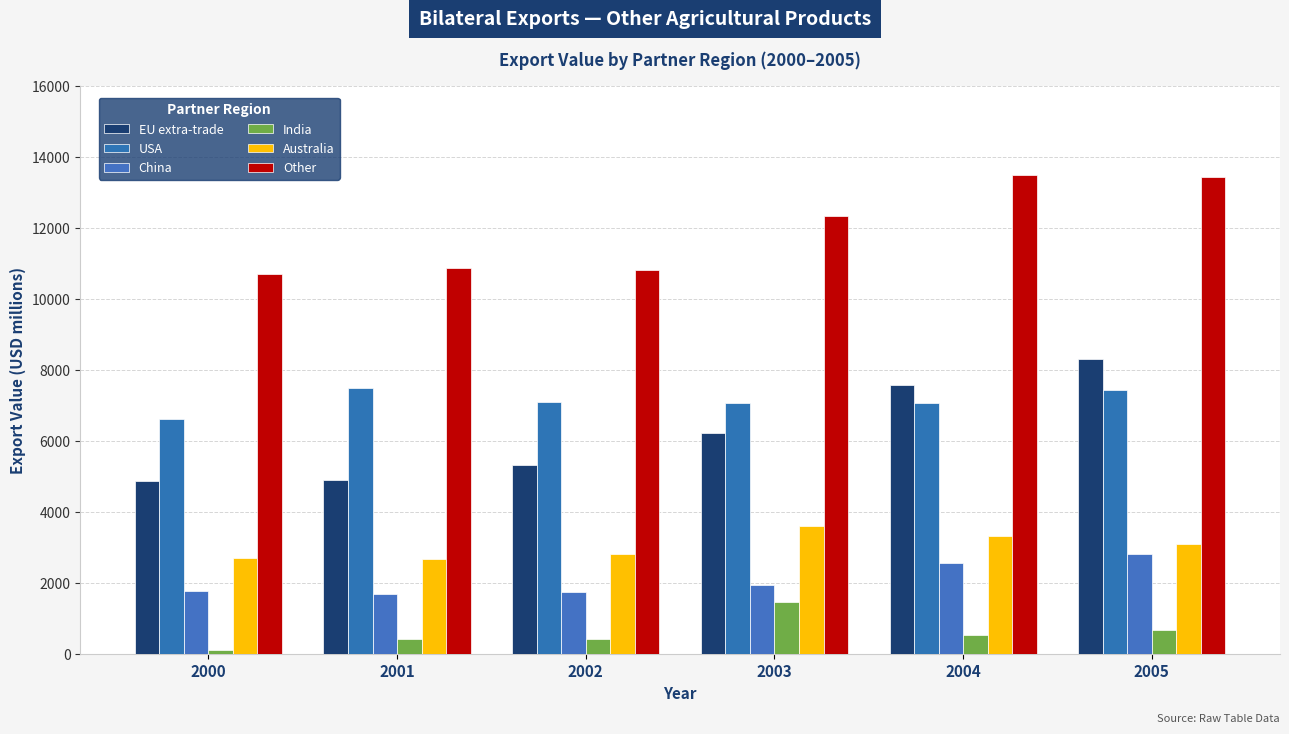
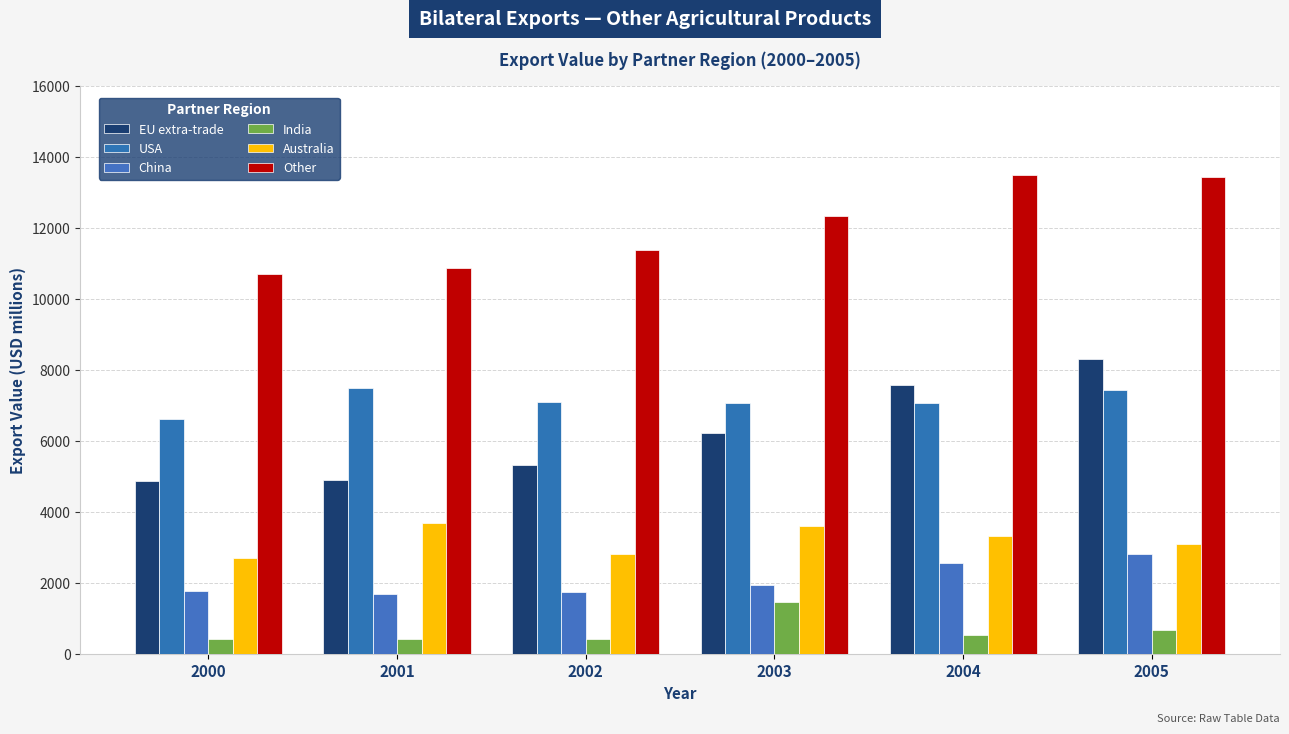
  {
    "EU extra-trade": {
      "2000": 4900,
      "2001": 4900,
      "2002": 5300,
      "2003": 6200,
      "2004": 7600,
      "2005": 8300
    },
    "India": {
-     "2000": 100,
+     "2000": 400,
      "2001": 400,
      "2002": 400,
      "2003": 1500,
      "2004": 500,
      "2005": 700
    },
    "Australia": {
      "2000": 2700,
-     "2001": 2700,
+     "2001": 3700,
      "2002": 2800,
      "2003": 3600,
      "2004": 3300,
      "2005": 3100
    },
    "Other": {
      "2000": 10700,
      "2001": 10900,
-     "2002": 10800,
+     "2002": 11400,
      "2003": 12300,
      "2004": 13500,
      "2005": 13400
    }
  }
